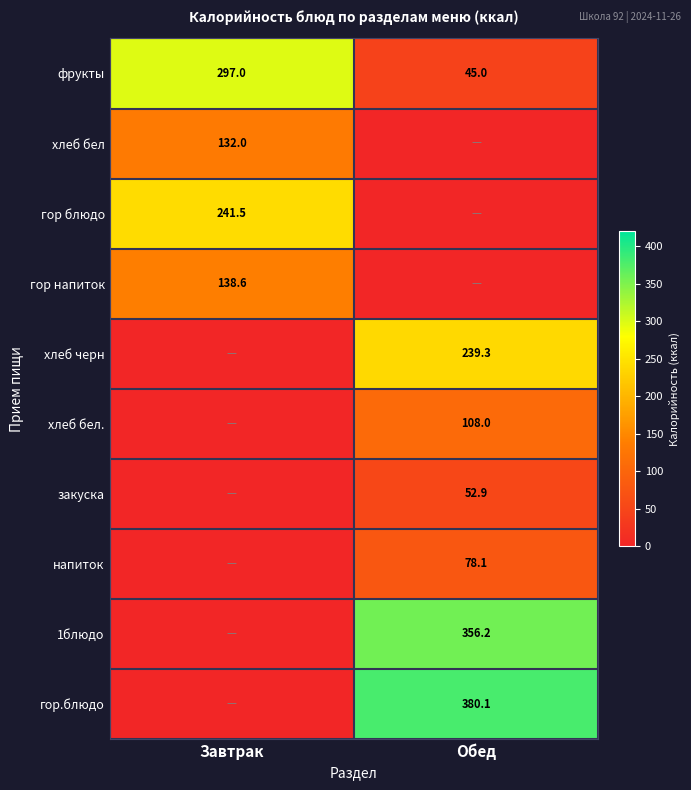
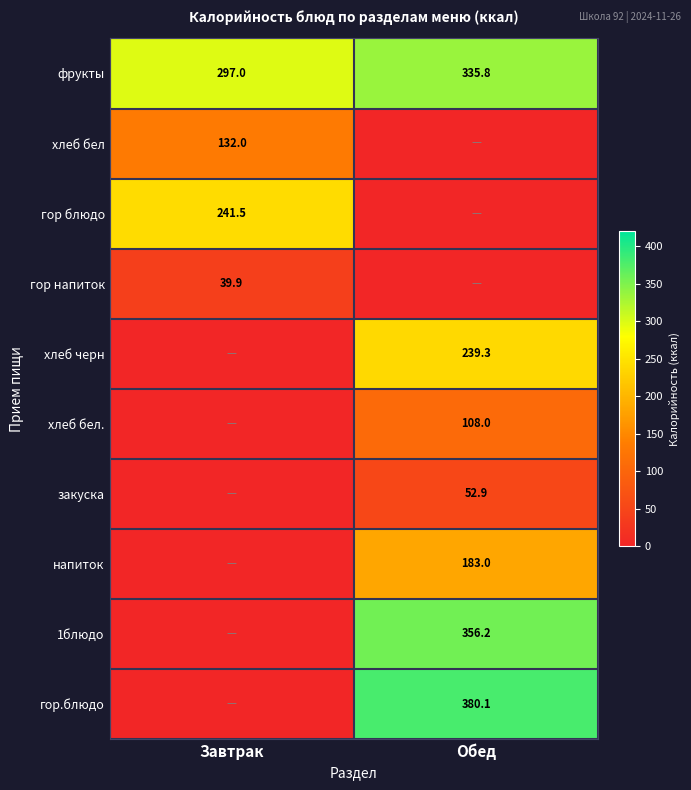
  {
    "фрукты": {
      "Завтрак": 297.0,
-     "Обед": 45.0
+     "Обед": 335.8
    },
    "хлеб бел": {
      "Завтрак": 132.0
    },
    "гор блюдо": {
      "Завтрак": 241.5
    },
    "гор напиток": {
-     "Завтрак": 138.6
+     "Завтрак": 39.9
    },
    "хлеб черн": {
      "Обед": 239.3
    },
    "хлеб бел.": {
      "Обед": 108.0
    },
    "закуска": {
      "Обед": 52.9
    },
    "напиток": {
-     "Обед": 78.1
+     "Обед": 183.0
    },
    "1блюдо": {
      "Обед": 356.2
    },
    "гор.блюдо": {
      "Обед": 380.1
    }
  }
